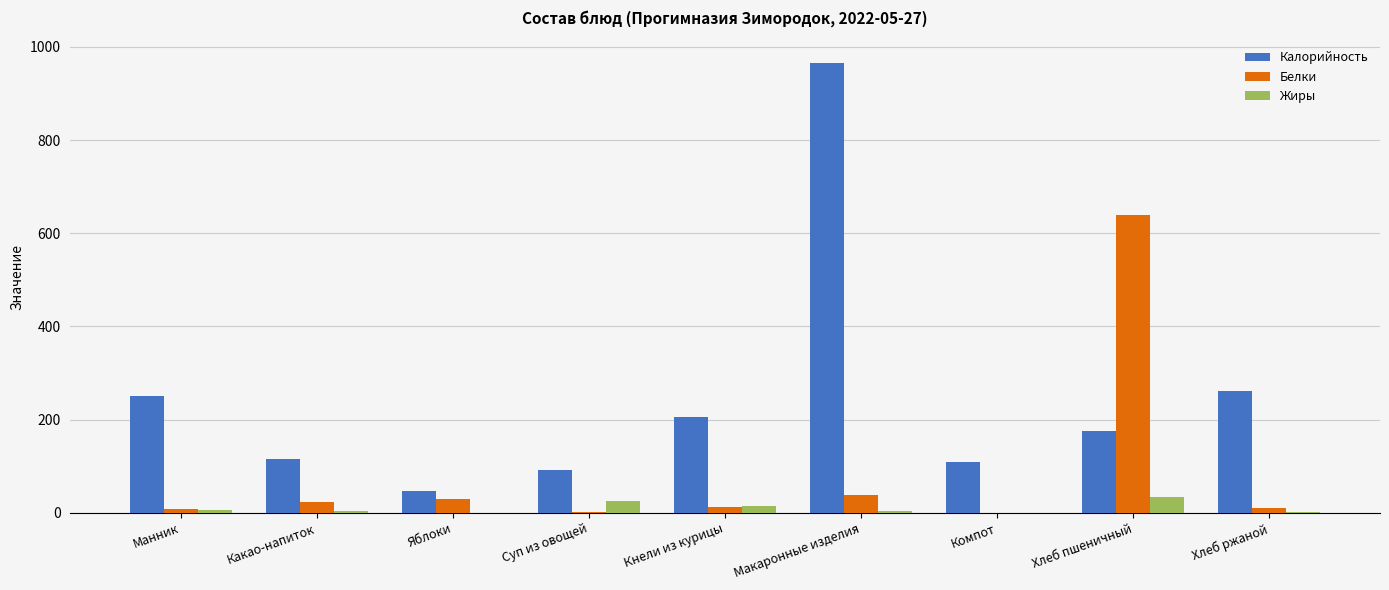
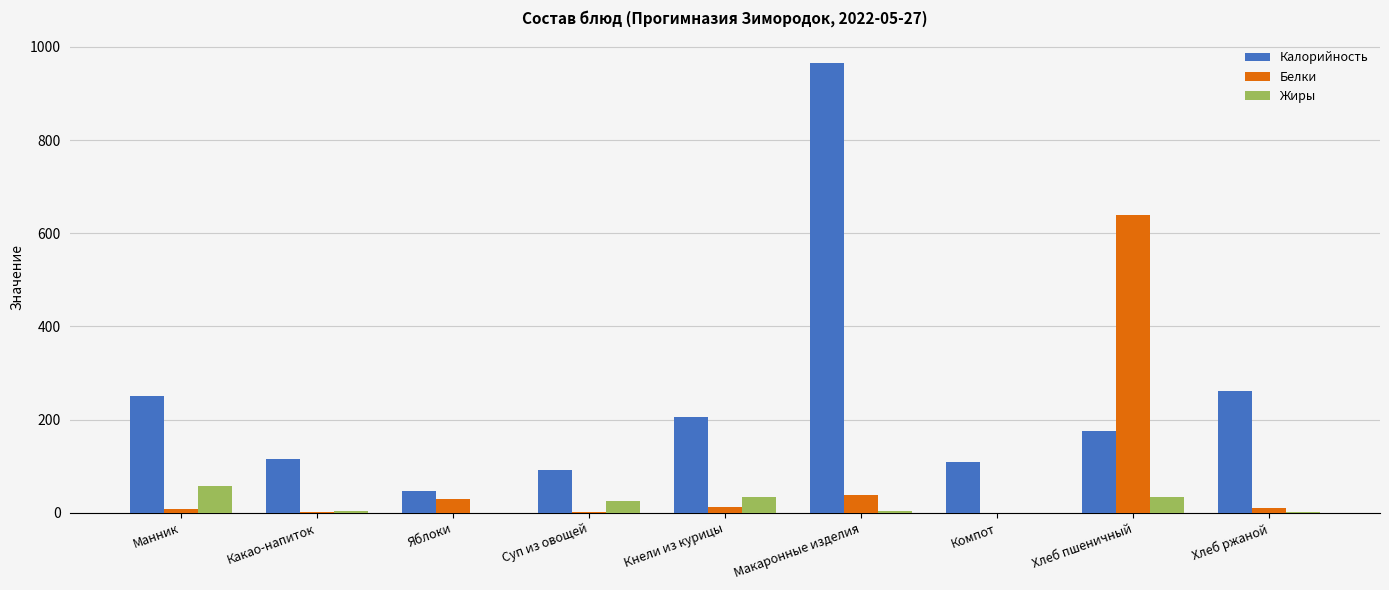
  {
    "Калорийность": {
      "Манник": 250,
      "Какао-напиток": 120,
      "Яблоки": 50,
      "Суп из овощей": 90,
      "Кнели из курицы": 210,
      "Макаронные изделия": 970,
      "Компот": 110,
      "Хлеб пшеничный": 180,
      "Хлеб ржаной": 260
    },
    "Белки": {
      "Манник": 10,
-     "Какао-напиток": 20,
+     "Какао-напиток": 0,
      "Яблоки": 30,
      "Кнели из курицы": 10,
      "Макаронные изделия": 40,
      "Хлеб пшеничный": 640,
      "Хлеб ржаной": 10
    },
    "Жиры": {
-     "Манник": 10,
+     "Манник": 60,
      "Суп из овощей": 30,
-     "Кнели из курицы": 10,
+     "Кнели из курицы": 30,
      "Компот": 0,
      "Хлеб пшеничный": 30
    }
  }
